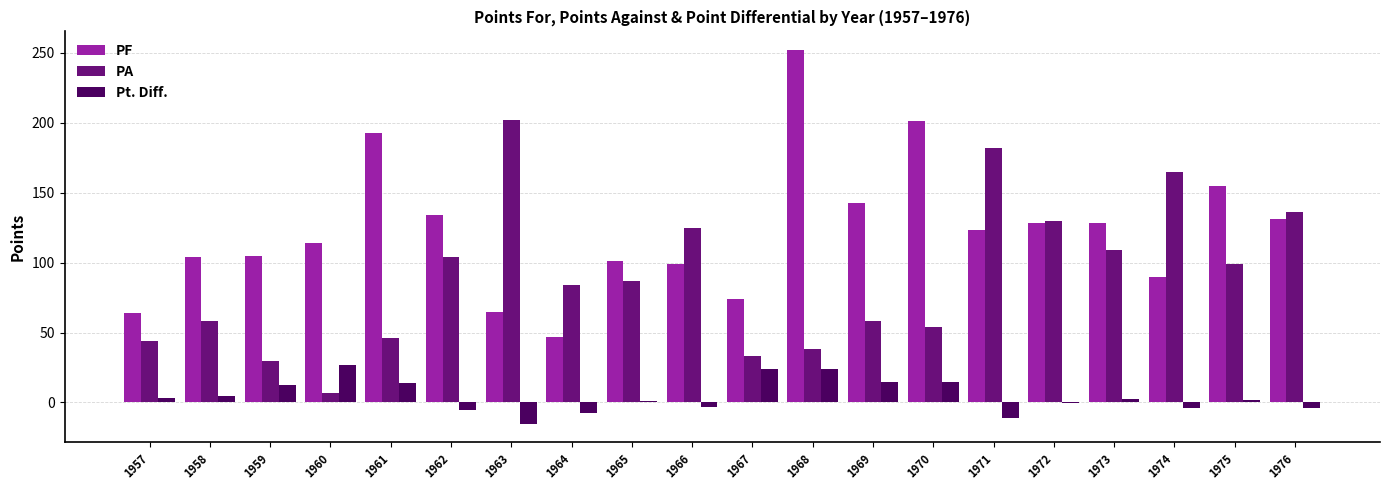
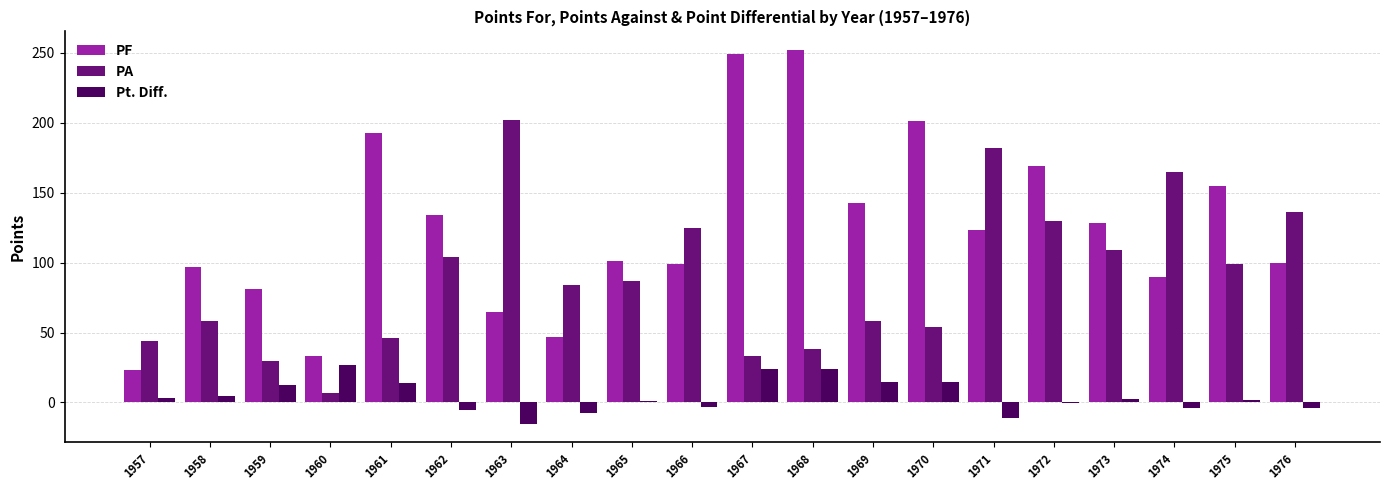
  {
    "PF": {
-     "1957": 64,
-     "1958": 104,
-     "1959": 105,
-     "1960": 114,
+     "1957": 23,
+     "1958": 97,
+     "1959": 81,
+     "1960": 33,
      "1961": 193,
      "1962": 134,
      "1963": 65,
      "1964": 47,
      "1965": 101,
      "1966": 99,
-     "1967": 74,
+     "1967": 249,
      "1968": 252,
      "1969": 143,
      "1970": 201,
      "1971": 123,
-     "1972": 128,
+     "1972": 169,
      "1973": 128,
      "1974": 90,
      "1975": 155,
-     "1976": 131
+     "1976": 100
    }
  }
